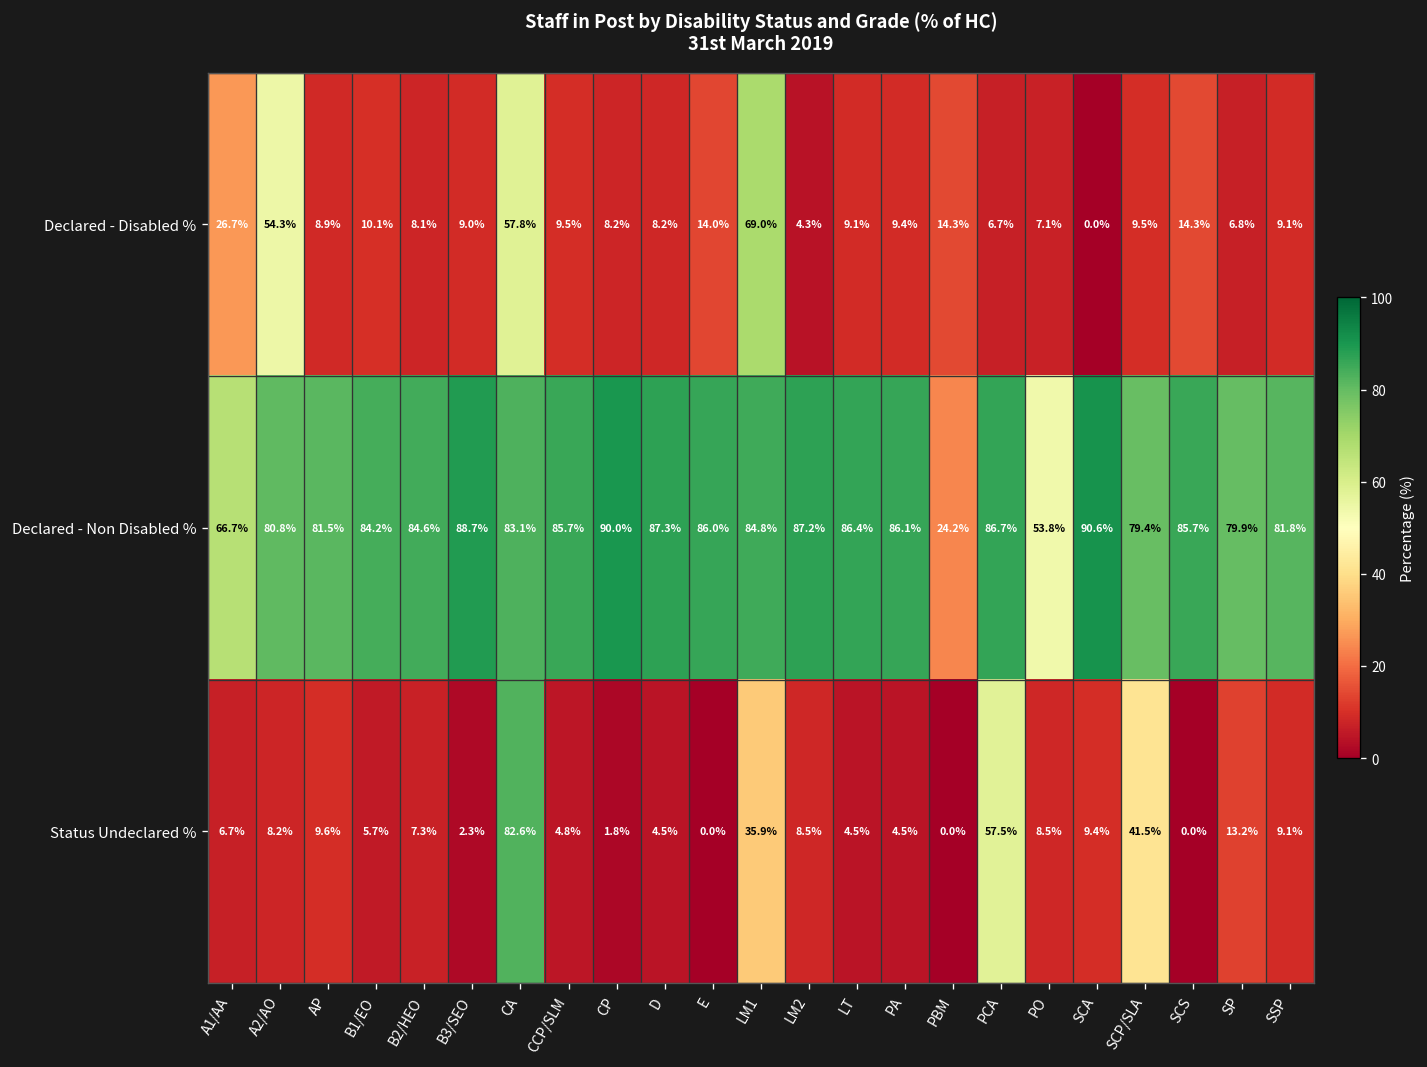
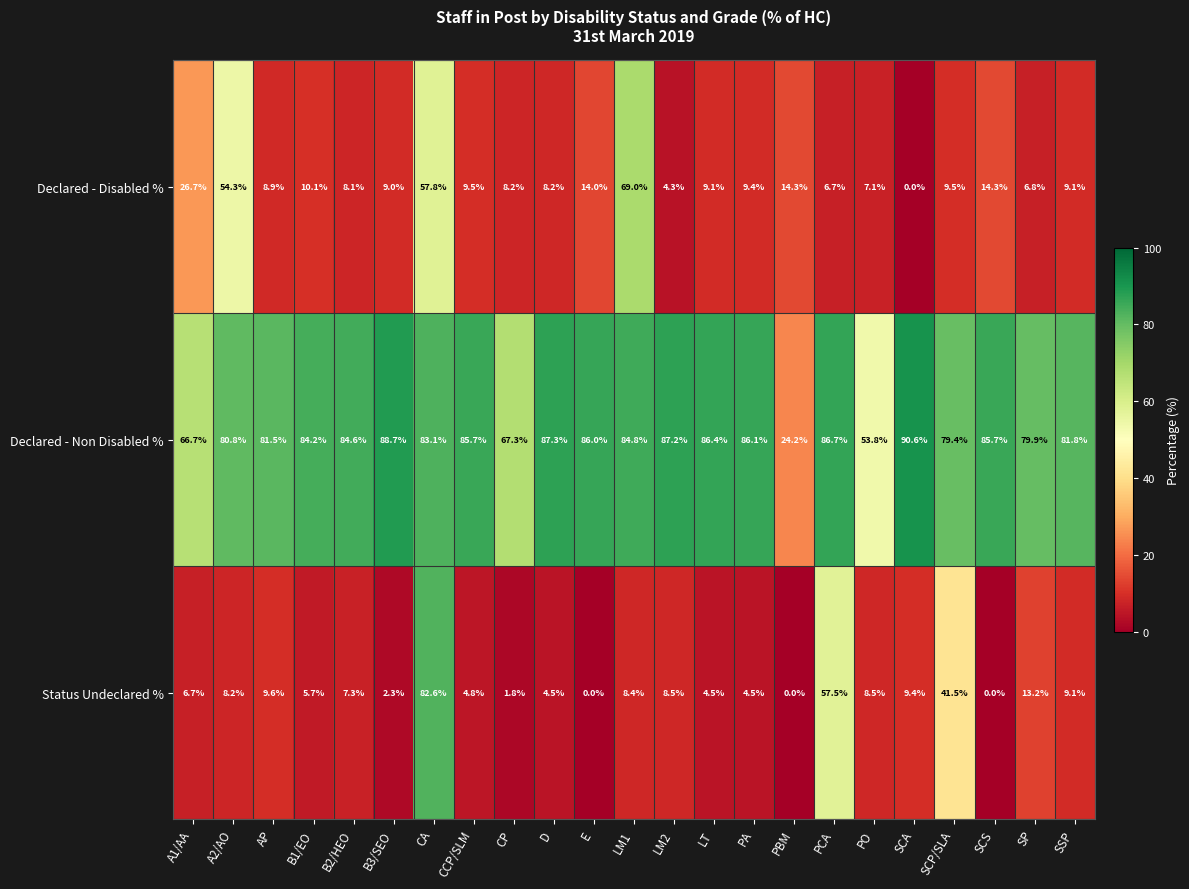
  {
    "Declared - Disabled %": {
      "A1/AA": "26.7%",
      "A2/AO": "54.3%",
      "AP": "8.9%",
      "B1/EO": "10.1%",
      "B2/HEO": "8.1%",
      "B3/SEO": "9.0%",
      "CA": "57.8%",
      "CCP/SLM": "9.5%",
      "CP": "8.2%",
      "D": "8.2%",
      "E": "14.0%",
      "LM1": "69.0%",
      "LM2": "4.3%",
      "LT": "9.1%",
      "PA": "9.4%",
      "PBM": "14.3%",
      "PCA": "6.7%",
      "PO": "7.1%",
      "SCA": "0.0%",
      "SCP/SLA": "9.5%",
      "SCS": "14.3%",
      "SP": "6.8%",
      "SSP": "9.1%"
    },
    "Declared - Non Disabled %": {
      "A1/AA": "66.7%",
      "A2/AO": "80.8%",
      "AP": "81.5%",
      "B1/EO": "84.2%",
      "B2/HEO": "84.6%",
      "B3/SEO": "88.7%",
      "CA": "83.1%",
      "CCP/SLM": "85.7%",
-     "CP": "90.0%",
+     "CP": "67.3%",
      "D": "87.3%",
      "E": "86.0%",
      "LM1": "84.8%",
      "LM2": "87.2%",
      "LT": "86.4%",
      "PA": "86.1%",
      "PBM": "24.2%",
      "PCA": "86.7%",
      "PO": "53.8%",
      "SCA": "90.6%",
      "SCP/SLA": "79.4%",
      "SCS": "85.7%",
      "SP": "79.9%",
      "SSP": "81.8%"
    },
    "Status Undeclared %": {
      "A1/AA": "6.7%",
      "A2/AO": "8.2%",
      "AP": "9.6%",
      "B1/EO": "5.7%",
      "B2/HEO": "7.3%",
      "B3/SEO": "2.3%",
      "CA": "82.6%",
      "CCP/SLM": "4.8%",
      "CP": "1.8%",
      "D": "4.5%",
      "E": "0.0%",
-     "LM1": "35.9%",
+     "LM1": "8.4%",
      "LM2": "8.5%",
      "LT": "4.5%",
      "PA": "4.5%",
      "PBM": "0.0%",
      "PCA": "57.5%",
      "PO": "8.5%",
      "SCA": "9.4%",
      "SCP/SLA": "41.5%",
      "SCS": "0.0%",
      "SP": "13.2%",
      "SSP": "9.1%"
    }
  }
